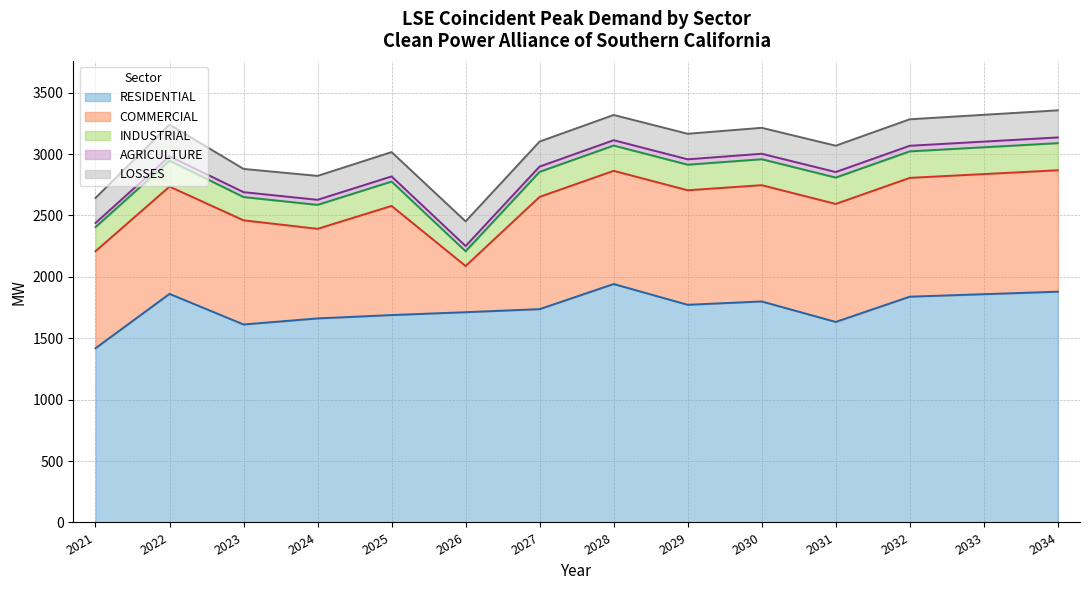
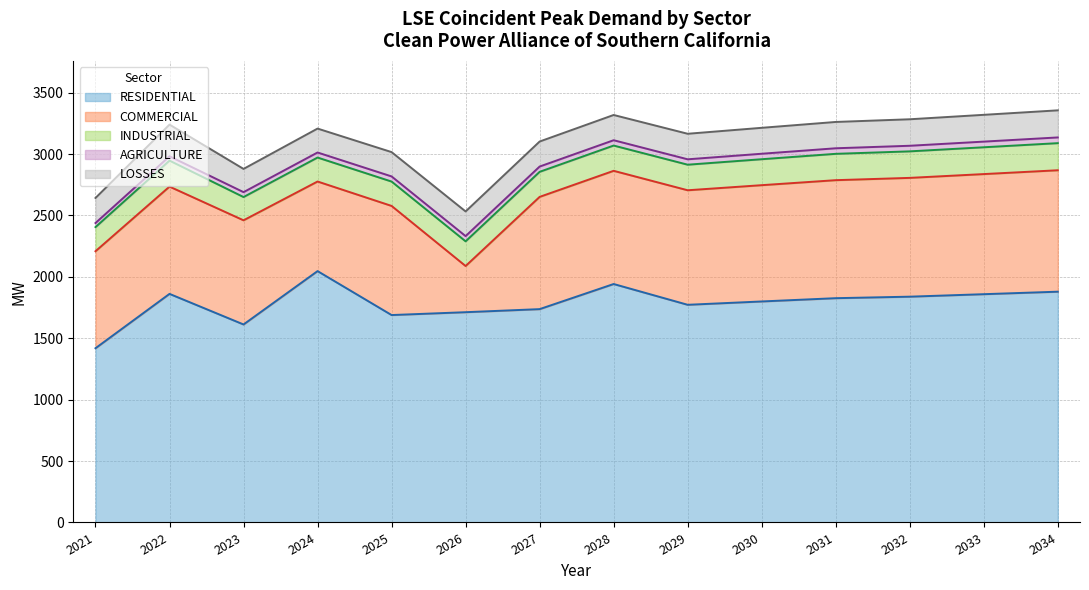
  {
    "RESIDENTIAL": {
      "2021": 1420,
      "2022": 1860,
      "2023": 1610,
-     "2024": 1660,
+     "2024": 2050,
      "2025": 1690,
      "2026": 1710,
      "2027": 1740,
      "2028": 1940,
      "2029": 1770,
      "2030": 1800,
-     "2031": 1630,
+     "2031": 1830,
      "2032": 1840,
      "2033": 1860,
      "2034": 1880
    },
    "COMMERCIAL": {
      "2021": 790,
      "2022": 870,
      "2023": 850,
      "2024": 730,
      "2025": 890,
      "2026": 380,
      "2027": 910,
      "2028": 920,
      "2029": 930,
      "2030": 950,
      "2031": 960,
      "2032": 970,
      "2033": 980,
      "2034": 990
    },
    "INDUSTRIAL": {
      "2021": 200,
      "2023": 190,
      "2024": 200,
      "2025": 200,
-     "2026": 120,
+     "2026": 200,
      "2027": 200,
      "2028": 210,
      "2029": 210,
      "2030": 210,
      "2031": 210,
      "2032": 220,
      "2033": 220,
      "2034": 220
    }
  }
